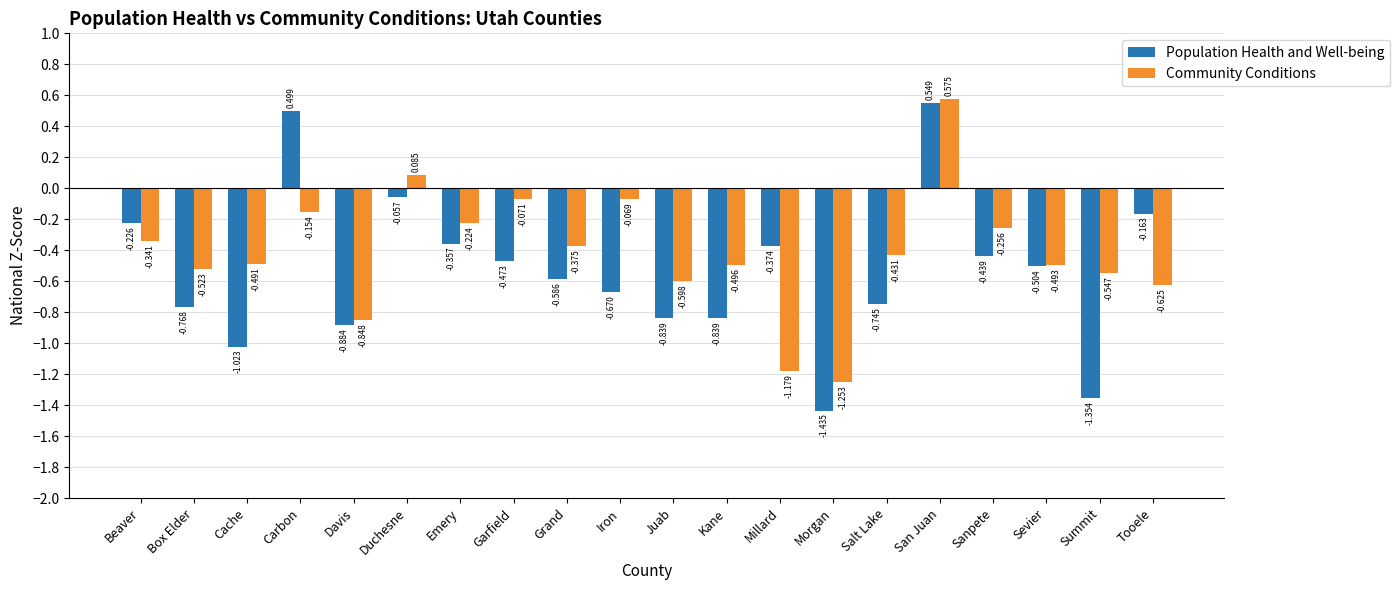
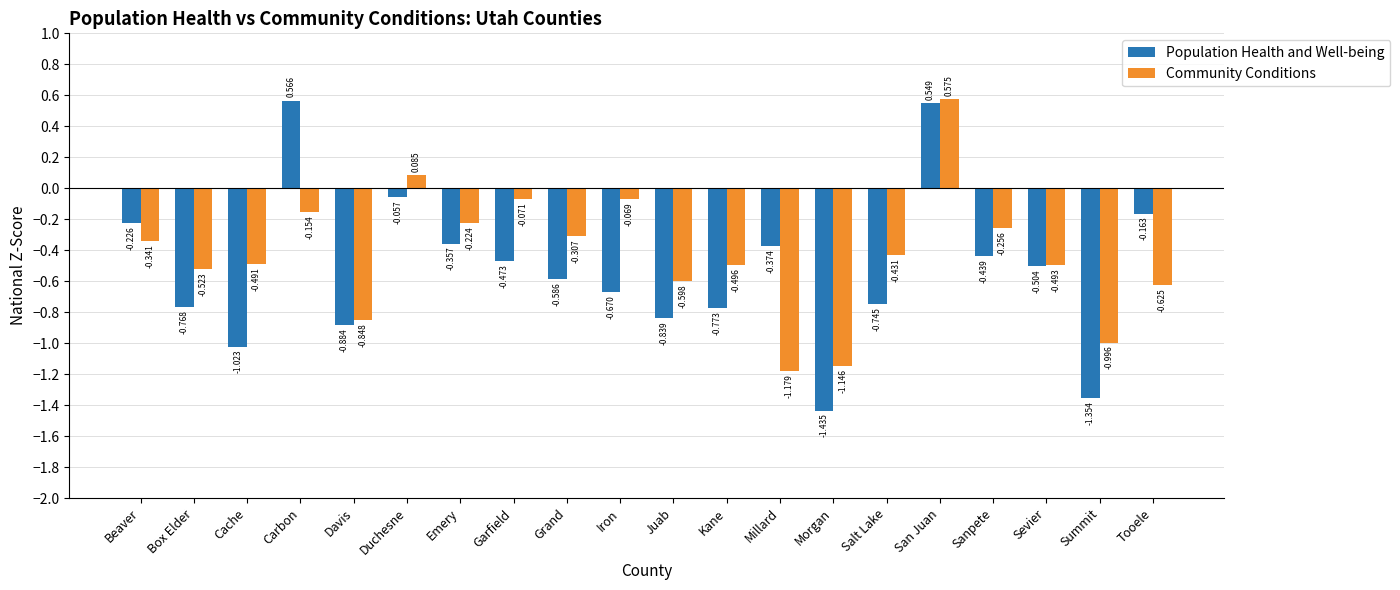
  {
    "Population Health and Well-being": {
      "Beaver": -0.226,
      "Box Elder": -0.768,
      "Cache": -1.023,
-     "Carbon": 0.499,
+     "Carbon": 0.566,
      "Davis": -0.884,
      "Duchesne": -0.057,
      "Emery": -0.357,
      "Garfield": -0.473,
      "Grand": -0.586,
      "Iron": -0.670,
      "Juab": -0.839,
-     "Kane": -0.839,
+     "Kane": -0.773,
      "Millard": -0.374,
      "Morgan": -1.435,
      "Salt Lake": -0.745,
      "San Juan": 0.549,
      "Sanpete": -0.439,
      "Sevier": -0.504,
      "Summit": -1.354,
      "Tooele": -0.163
    },
    "Community Conditions": {
      "Beaver": -0.341,
      "Box Elder": -0.523,
      "Cache": -0.491,
      "Carbon": -0.154,
      "Davis": -0.848,
      "Duchesne": 0.085,
      "Emery": -0.224,
      "Garfield": -0.071,
-     "Grand": -0.375,
+     "Grand": -0.307,
      "Iron": -0.069,
      "Juab": -0.598,
      "Kane": -0.496,
      "Millard": -1.179,
-     "Morgan": -1.253,
+     "Morgan": -1.146,
      "Salt Lake": -0.431,
      "San Juan": 0.575,
      "Sanpete": -0.256,
      "Sevier": -0.493,
-     "Summit": -0.547,
+     "Summit": -0.996,
      "Tooele": -0.625
    }
  }
